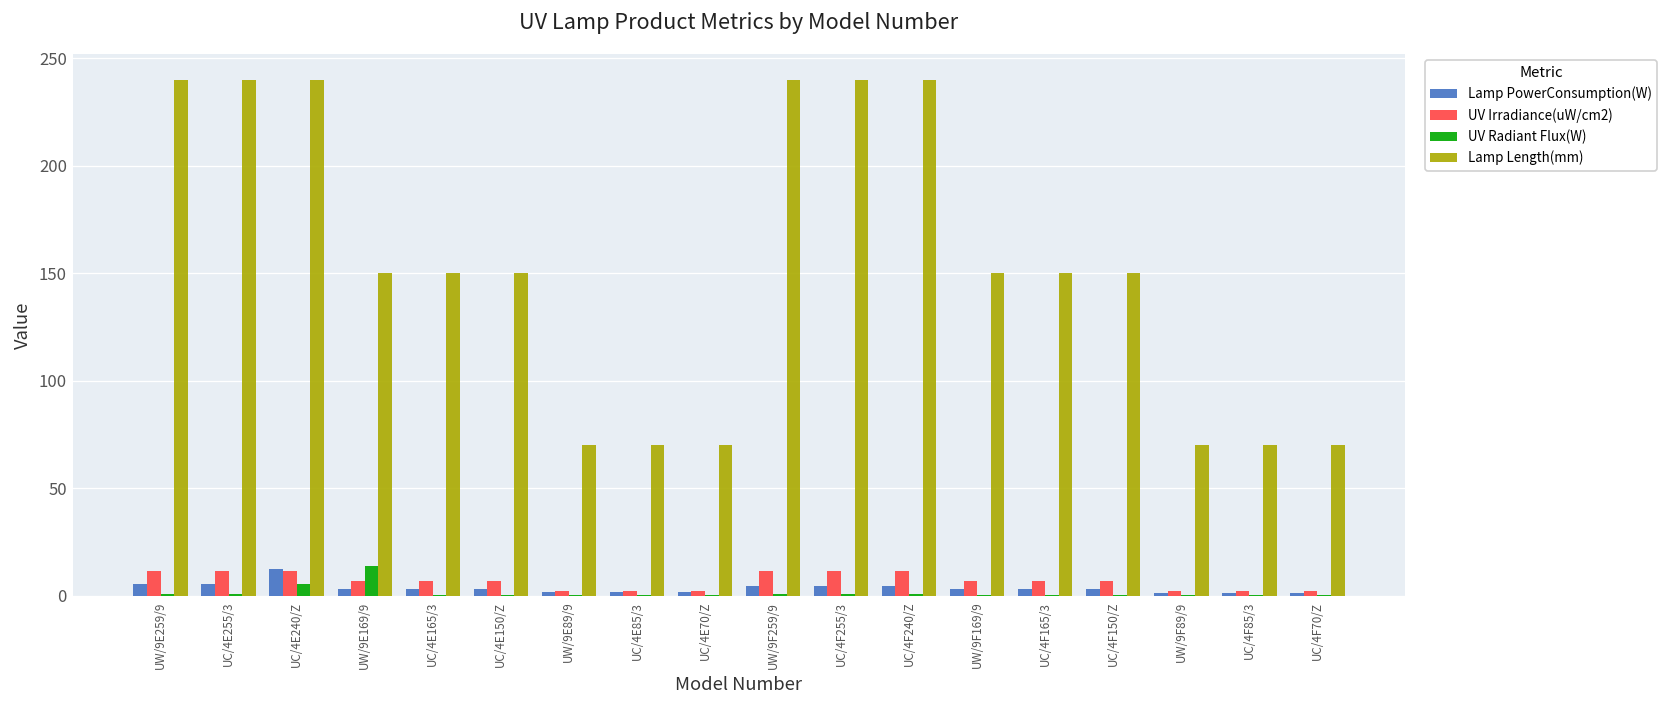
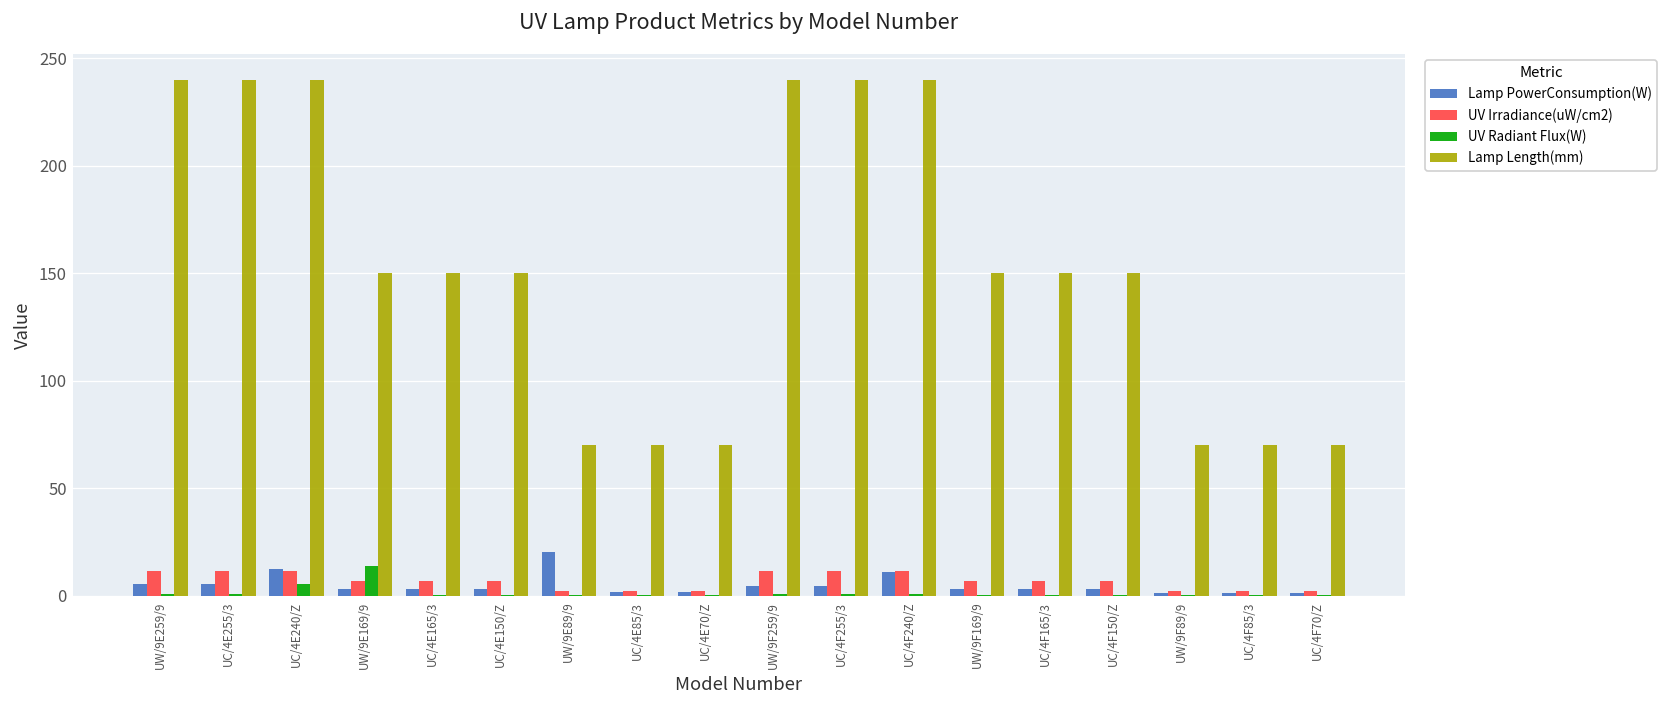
  {
    "Lamp PowerConsumption(W)": {
      "UW/9E259/9": 5,
      "UC/4E255/3": 5,
      "UC/4E240/Z": 12,
      "UW/9E169/9": 3,
      "UC/4E165/3": 3,
      "UC/4E150/Z": 3,
-     "UW/9E89/9": 2,
+     "UW/9E89/9": 21,
      "UC/4E85/3": 2,
      "UC/4E70/Z": 2,
      "UW/9F259/9": 5,
      "UC/4F255/3": 5,
-     "UC/4F240/Z": 5,
+     "UC/4F240/Z": 11,
      "UW/9F169/9": 3,
      "UC/4F165/3": 3,
      "UC/4F150/Z": 3,
      "UW/9F89/9": 1,
      "UC/4F85/3": 1,
      "UC/4F70/Z": 1
    },
    "UV Irradiance(uW/cm2)": {
      "UW/9E259/9": 12,
      "UC/4E255/3": 12,
      "UC/4E240/Z": 12,
      "UW/9E169/9": 7,
      "UC/4E165/3": 7,
      "UC/4E150/Z": 7,
      "UW/9E89/9": 2,
      "UC/4E85/3": 2,
      "UC/4E70/Z": 2,
      "UW/9F259/9": 11,
      "UC/4F255/3": 11,
      "UC/4F240/Z": 11,
      "UW/9F169/9": 7,
      "UC/4F165/3": 7,
      "UC/4F150/Z": 7,
      "UW/9F89/9": 2,
      "UC/4F85/3": 2,
      "UC/4F70/Z": 2
    },
    "UV Radiant Flux(W)": {
      "UC/4E240/Z": 6,
      "UW/9E169/9": 14
    },
    "Lamp Length(mm)": {
      "UW/9E259/9": 240,
      "UC/4E255/3": 240,
      "UC/4E240/Z": 240,
      "UW/9E169/9": 150,
      "UC/4E165/3": 150,
      "UC/4E150/Z": 150,
      "UW/9E89/9": 70,
      "UC/4E85/3": 70,
      "UC/4E70/Z": 70,
      "UW/9F259/9": 240,
      "UC/4F255/3": 240,
      "UC/4F240/Z": 240,
      "UW/9F169/9": 150,
      "UC/4F165/3": 150,
      "UC/4F150/Z": 150,
      "UW/9F89/9": 70,
      "UC/4F85/3": 70,
      "UC/4F70/Z": 70
    }
  }
